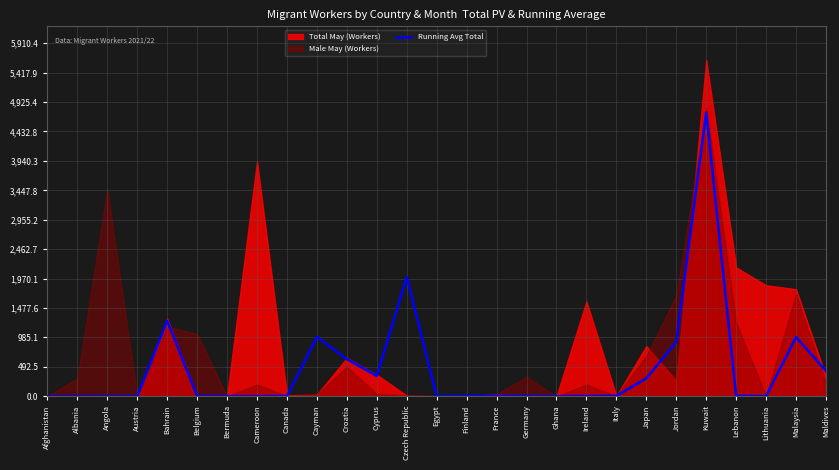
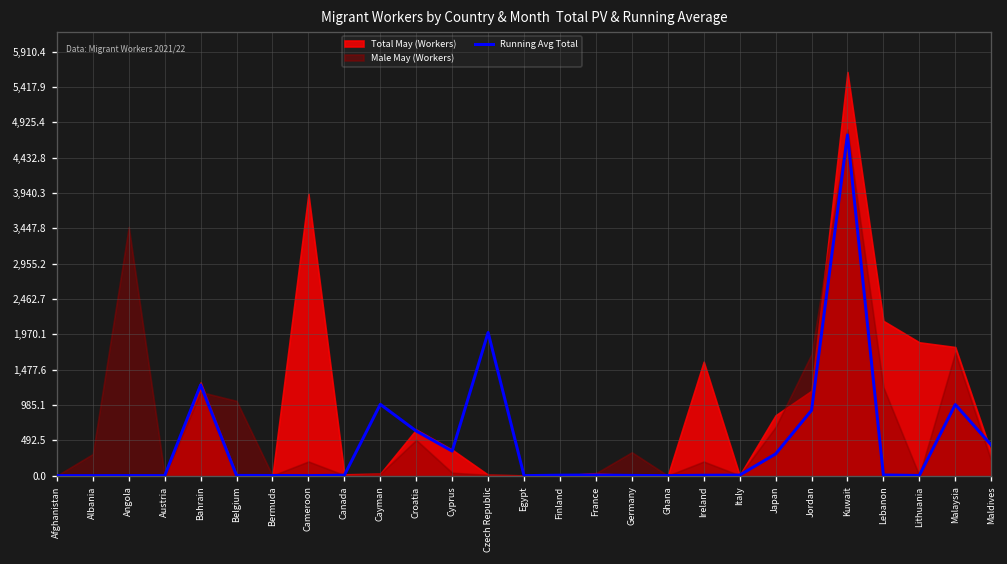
  {
    "Running Avg Total": {
      "Cameroon": "0",
      "Cayman": "1,000",
      "Czech Republic": "2,000",
      "Ireland": "0",
      "Japan": "300",
      "Jordan": "900",
      "Kuwait": "4,800",
      "Lebanon": "0",
      "Malaysia": "1,000",
      "Maldives": "400"
    },
    "Total May (Workers)": {
      "Cameroon": "3,900",
      "Ireland": "1,600",
      "Japan": "800",
-     "Jordan": "300",
+     "Jordan": "1,200",
      "Kuwait": "5,600",
      "Lebanon": "2,200",
      "Lithuania": "1,900",
      "Malaysia": "1,800",
      "Maldives": "300"
    },
    "Male May (Workers)": {
      "Albania": "300",
      "Angola": "3,500",
      "Bahrain": "1,200",
      "Belgium": "1,000",
      "Cameroon": "200",
      "Croatia": "500",
      "Germany": "300",
      "Ireland": "200",
      "Japan": "700",
      "Jordan": "1,700",
      "Kuwait": "4,800",
      "Lebanon": "1,200",
      "Malaysia": "1,700",
      "Maldives": "200"
    }
  }
